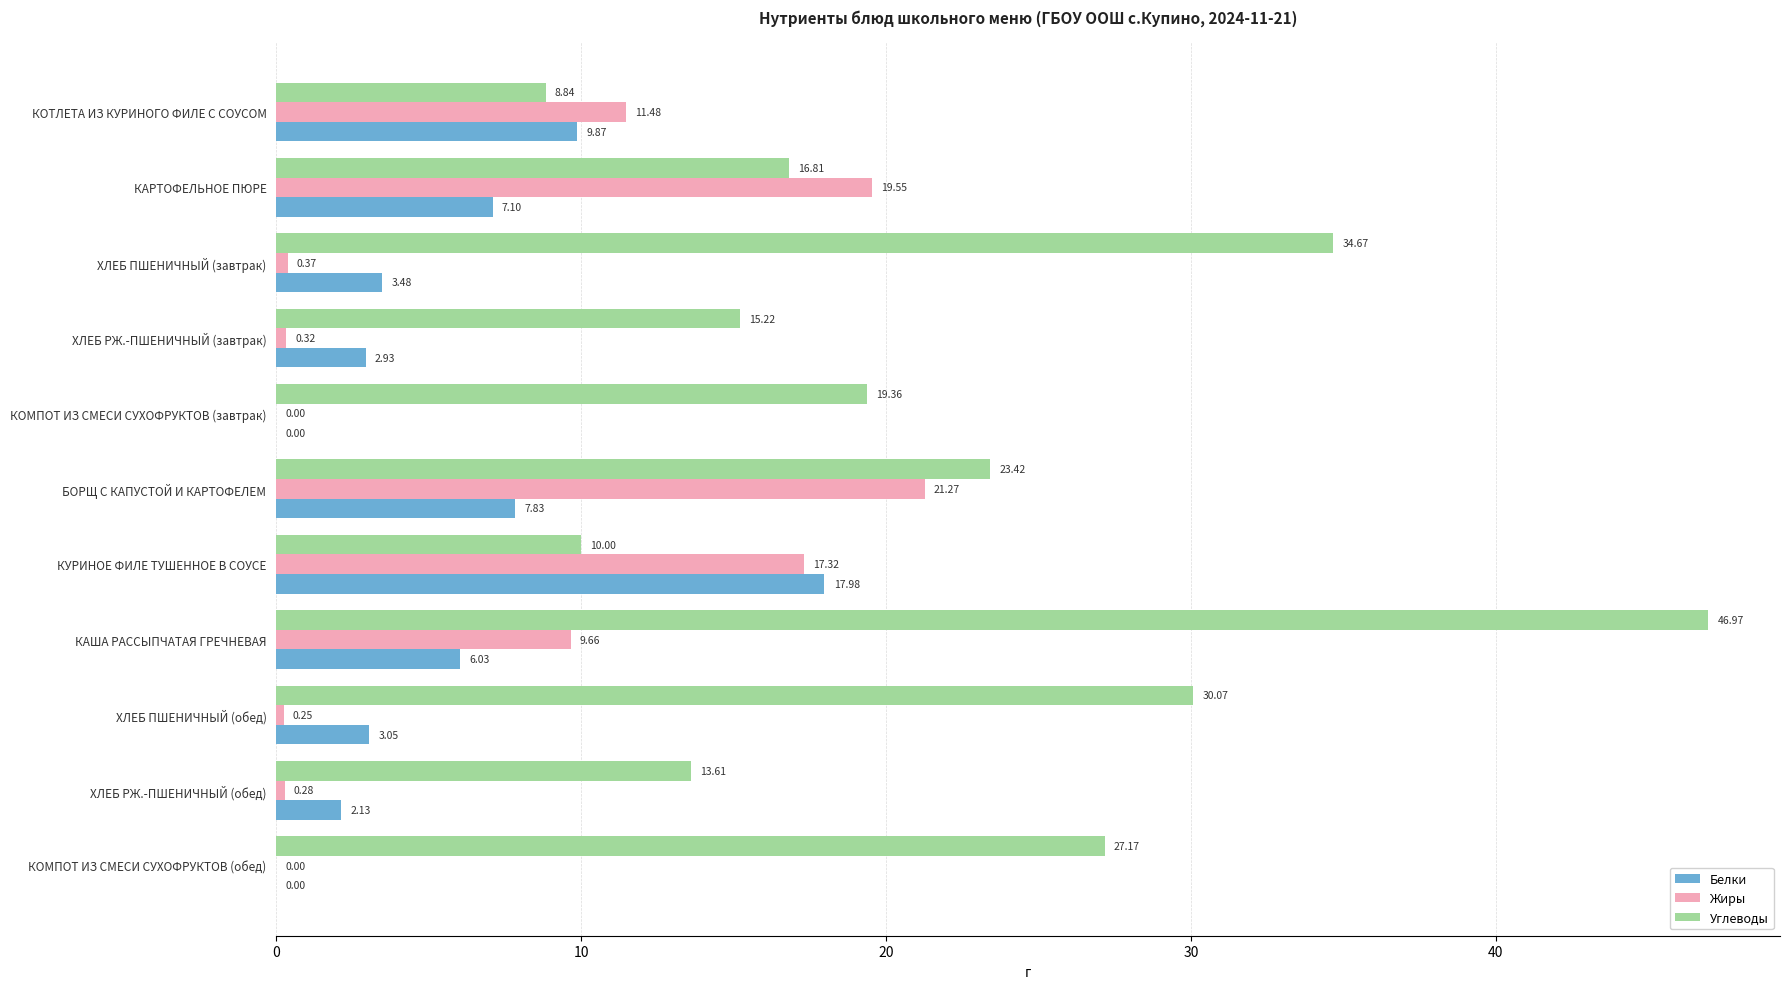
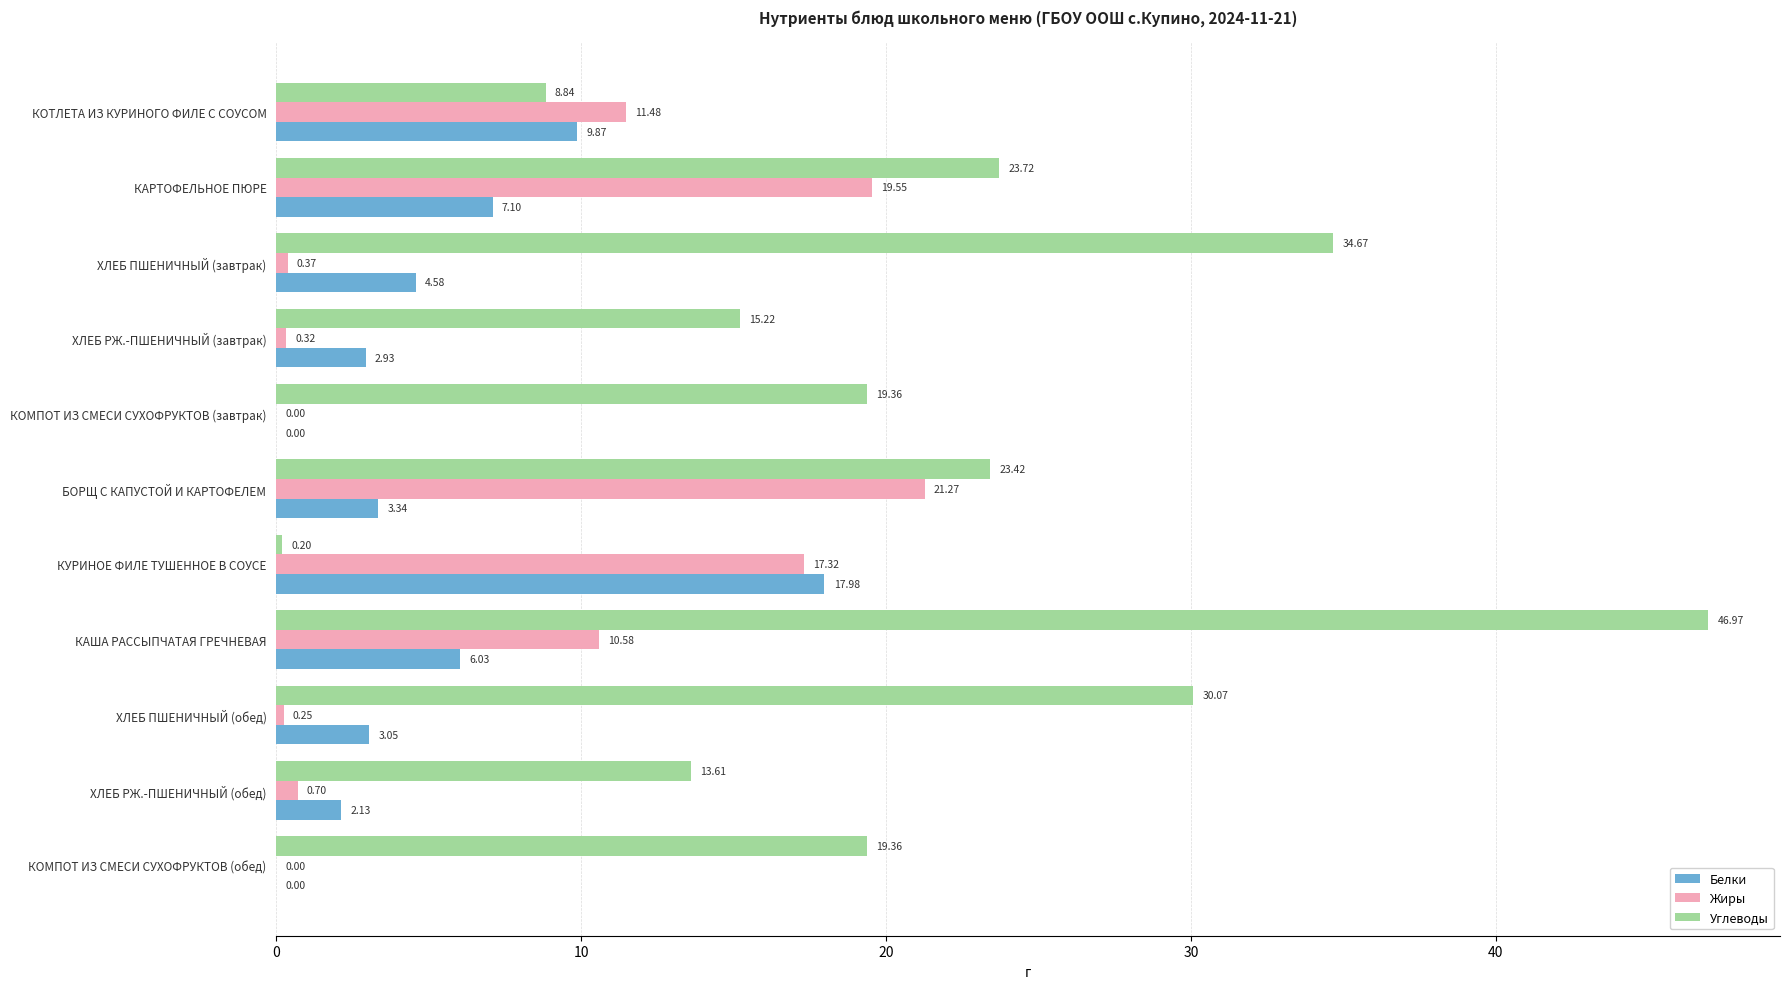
  {
    "Белки": {
      "КОТЛЕТА ИЗ КУРИНОГО ФИЛЕ С СОУСОМ": 9.87,
      "КАРТОФЕЛЬНОЕ ПЮРЕ": 7.10,
-     "ХЛЕБ ПШЕНИЧНЫЙ (завтрак)": 3.48,
+     "ХЛЕБ ПШЕНИЧНЫЙ (завтрак)": 4.58,
      "ХЛЕБ РЖ.-ПШЕНИЧНЫЙ (завтрак)": 2.93,
      "КОМПОТ ИЗ СМЕСИ СУХОФРУКТОВ (завтрак)": 0.00,
-     "БОРЩ С КАПУСТОЙ И КАРТОФЕЛЕМ": 7.83,
+     "БОРЩ С КАПУСТОЙ И КАРТОФЕЛЕМ": 3.34,
      "КУРИНОЕ ФИЛЕ ТУШЕННОЕ В СОУСЕ": 17.98,
      "КАША РАССЫПЧАТАЯ ГРЕЧНЕВАЯ": 6.03,
      "ХЛЕБ ПШЕНИЧНЫЙ (обед)": 3.05,
      "ХЛЕБ РЖ.-ПШЕНИЧНЫЙ (обед)": 2.13,
      "КОМПОТ ИЗ СМЕСИ СУХОФРУКТОВ (обед)": 0.00
    },
    "Жиры": {
      "КОТЛЕТА ИЗ КУРИНОГО ФИЛЕ С СОУСОМ": 11.48,
      "КАРТОФЕЛЬНОЕ ПЮРЕ": 19.55,
      "ХЛЕБ ПШЕНИЧНЫЙ (завтрак)": 0.37,
      "ХЛЕБ РЖ.-ПШЕНИЧНЫЙ (завтрак)": 0.32,
      "КОМПОТ ИЗ СМЕСИ СУХОФРУКТОВ (завтрак)": 0.00,
      "БОРЩ С КАПУСТОЙ И КАРТОФЕЛЕМ": 21.27,
      "КУРИНОЕ ФИЛЕ ТУШЕННОЕ В СОУСЕ": 17.32,
-     "КАША РАССЫПЧАТАЯ ГРЕЧНЕВАЯ": 9.66,
+     "КАША РАССЫПЧАТАЯ ГРЕЧНЕВАЯ": 10.58,
      "ХЛЕБ ПШЕНИЧНЫЙ (обед)": 0.25,
-     "ХЛЕБ РЖ.-ПШЕНИЧНЫЙ (обед)": 0.28,
+     "ХЛЕБ РЖ.-ПШЕНИЧНЫЙ (обед)": 0.70,
      "КОМПОТ ИЗ СМЕСИ СУХОФРУКТОВ (обед)": 0.00
    },
    "Углеводы": {
      "КОТЛЕТА ИЗ КУРИНОГО ФИЛЕ С СОУСОМ": 8.84,
-     "КАРТОФЕЛЬНОЕ ПЮРЕ": 16.81,
+     "КАРТОФЕЛЬНОЕ ПЮРЕ": 23.72,
      "ХЛЕБ ПШЕНИЧНЫЙ (завтрак)": 34.67,
      "ХЛЕБ РЖ.-ПШЕНИЧНЫЙ (завтрак)": 15.22,
      "КОМПОТ ИЗ СМЕСИ СУХОФРУКТОВ (завтрак)": 19.36,
      "БОРЩ С КАПУСТОЙ И КАРТОФЕЛЕМ": 23.42,
-     "КУРИНОЕ ФИЛЕ ТУШЕННОЕ В СОУСЕ": 10.00,
+     "КУРИНОЕ ФИЛЕ ТУШЕННОЕ В СОУСЕ": 0.20,
      "КАША РАССЫПЧАТАЯ ГРЕЧНЕВАЯ": 46.97,
      "ХЛЕБ ПШЕНИЧНЫЙ (обед)": 30.07,
      "ХЛЕБ РЖ.-ПШЕНИЧНЫЙ (обед)": 13.61,
-     "КОМПОТ ИЗ СМЕСИ СУХОФРУКТОВ (обед)": 27.17
+     "КОМПОТ ИЗ СМЕСИ СУХОФРУКТОВ (обед)": 19.36
    }
  }
